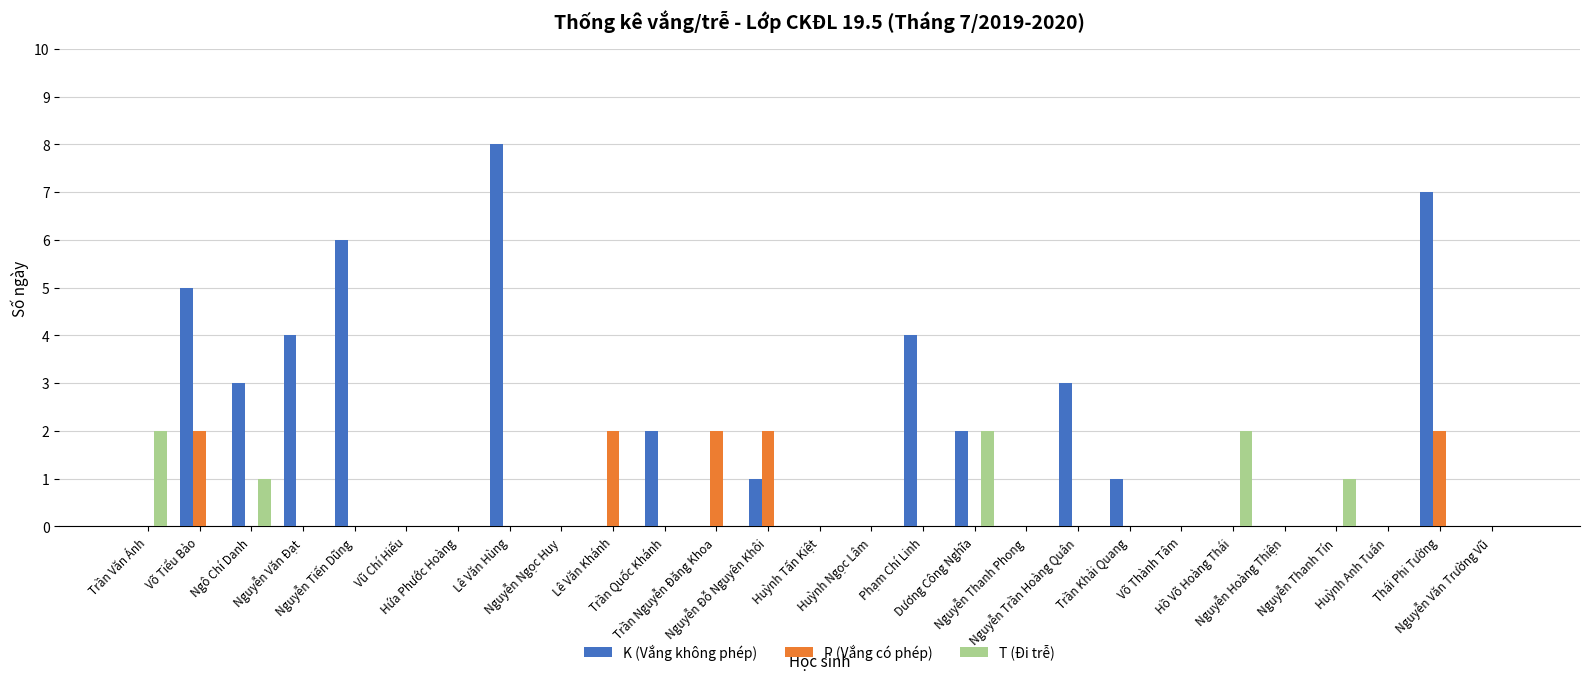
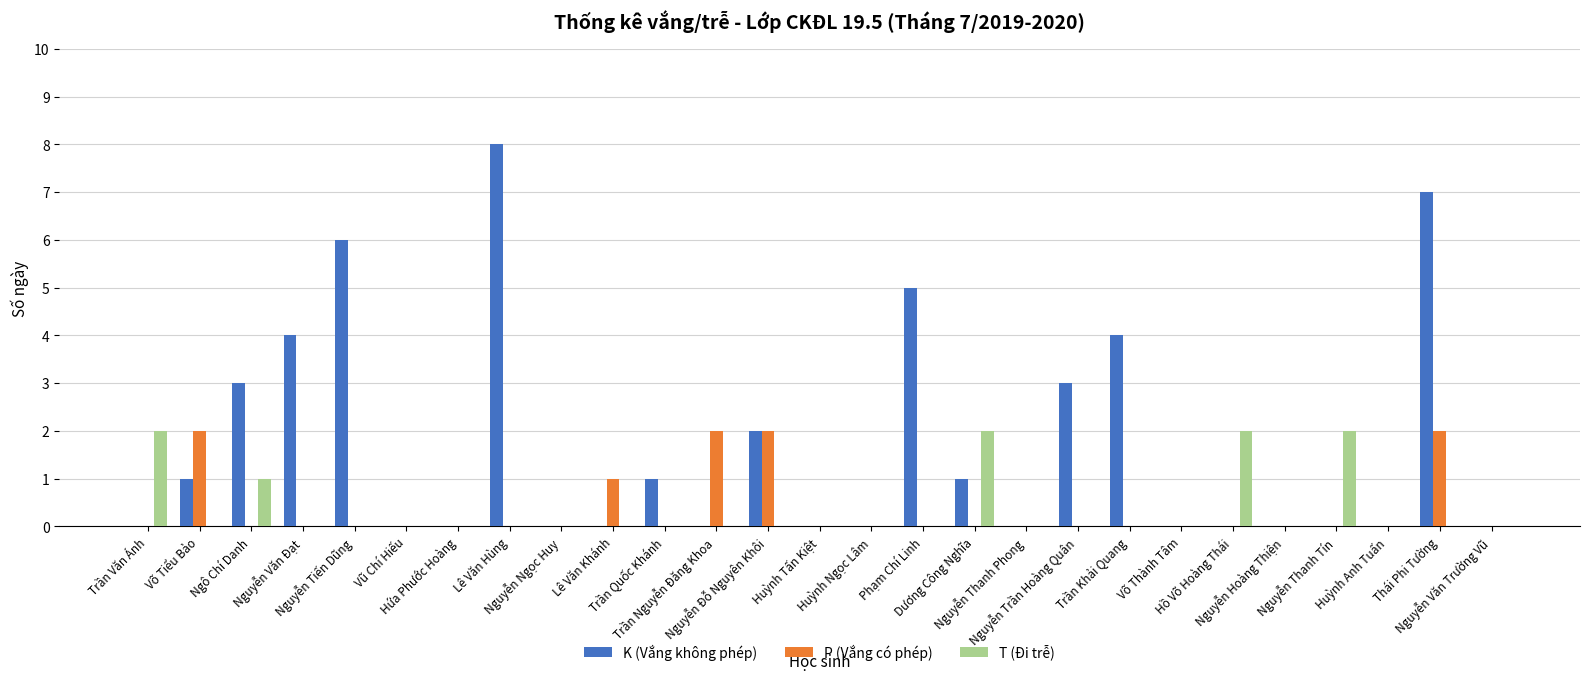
  {
    "K (Vắng không phép)": {
      "Trần Văn Ánh": 0,
-     "Võ Tiểu Bảo": 5,
+     "Võ Tiểu Bảo": 1,
      "Ngô Chí Danh": 3,
      "Nguyễn Văn Đạt": 4,
      "Nguyễn Tiến Dũng": 6,
      "Vũ Chí Hiếu": 0,
      "Hứa Phước Hoàng": 0,
      "Lê Văn Hùng": 8,
      "Nguyễn Ngọc Huy": 0,
      "Lê Văn Khánh": 0,
-     "Trần Quốc Khánh": 2,
+     "Trần Quốc Khánh": 1,
      "Trần Nguyễn Đăng Khoa": 0,
-     "Nguyễn Đỗ Nguyên Khôi": 1,
+     "Nguyễn Đỗ Nguyên Khôi": 2,
      "Huỳnh Tấn Kiệt": 0,
      "Huỳnh Ngọc Lâm": 0,
-     "Phạm Chí Linh": 4,
-     "Dương Công Nghĩa": 2,
+     "Phạm Chí Linh": 5,
+     "Dương Công Nghĩa": 1,
      "Nguyễn Thanh Phong": 0,
      "Nguyễn Trần Hoàng Quân": 3,
-     "Trần Khải Quang": 1,
+     "Trần Khải Quang": 4,
      "Võ Thành Tâm": 0,
      "Hồ Võ Hoàng Thái": 0,
      "Nguyễn Hoàng Thiện": 0,
      "Nguyễn Thanh Tín": 0,
      "Huỳnh Anh Tuấn": 0,
      "Thái Phi Tường": 7,
      "Nguyễn Văn Trường Vũ": 0
    },
    "P (Vắng có phép)": {
      "Trần Văn Ánh": 0,
      "Võ Tiểu Bảo": 2,
      "Ngô Chí Danh": 0,
      "Nguyễn Văn Đạt": 0,
      "Nguyễn Tiến Dũng": 0,
      "Vũ Chí Hiếu": 0,
      "Hứa Phước Hoàng": 0,
      "Lê Văn Hùng": 0,
      "Nguyễn Ngọc Huy": 0,
-     "Lê Văn Khánh": 2,
+     "Lê Văn Khánh": 1,
      "Trần Quốc Khánh": 0,
      "Trần Nguyễn Đăng Khoa": 2,
      "Nguyễn Đỗ Nguyên Khôi": 2,
      "Huỳnh Tấn Kiệt": 0,
      "Huỳnh Ngọc Lâm": 0,
      "Phạm Chí Linh": 0,
      "Dương Công Nghĩa": 0,
      "Nguyễn Thanh Phong": 0,
      "Nguyễn Trần Hoàng Quân": 0,
      "Trần Khải Quang": 0,
      "Võ Thành Tâm": 0,
      "Hồ Võ Hoàng Thái": 0,
      "Nguyễn Hoàng Thiện": 0,
      "Nguyễn Thanh Tín": 0,
      "Huỳnh Anh Tuấn": 0,
      "Thái Phi Tường": 2,
      "Nguyễn Văn Trường Vũ": 0
    },
    "T (Đi trễ)": {
      "Trần Văn Ánh": 2,
      "Võ Tiểu Bảo": 0,
      "Ngô Chí Danh": 1,
      "Nguyễn Văn Đạt": 0,
      "Nguyễn Tiến Dũng": 0,
      "Vũ Chí Hiếu": 0,
      "Hứa Phước Hoàng": 0,
      "Lê Văn Hùng": 0,
      "Nguyễn Ngọc Huy": 0,
      "Lê Văn Khánh": 0,
      "Trần Quốc Khánh": 0,
      "Trần Nguyễn Đăng Khoa": 0,
      "Nguyễn Đỗ Nguyên Khôi": 0,
      "Huỳnh Tấn Kiệt": 0,
      "Huỳnh Ngọc Lâm": 0,
      "Phạm Chí Linh": 0,
      "Dương Công Nghĩa": 2,
      "Nguyễn Thanh Phong": 0,
      "Nguyễn Trần Hoàng Quân": 0,
      "Trần Khải Quang": 0,
      "Võ Thành Tâm": 0,
      "Hồ Võ Hoàng Thái": 2,
      "Nguyễn Hoàng Thiện": 0,
-     "Nguyễn Thanh Tín": 1,
+     "Nguyễn Thanh Tín": 2,
      "Huỳnh Anh Tuấn": 0,
      "Thái Phi Tường": 0,
      "Nguyễn Văn Trường Vũ": 0
    }
  }
